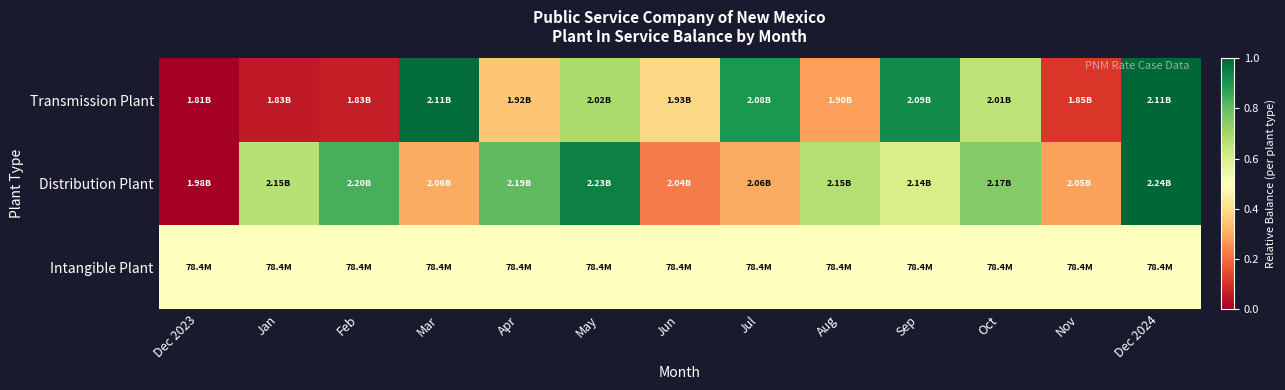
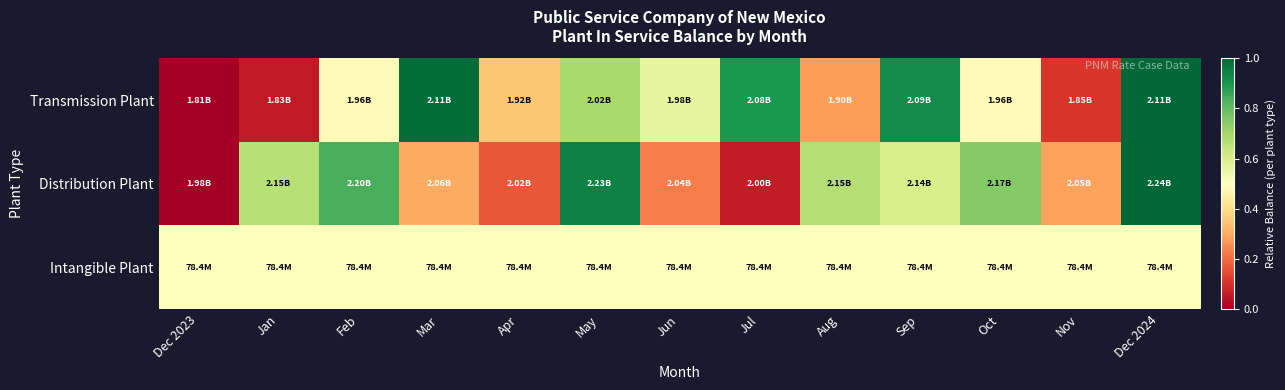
  {
    "Transmission Plant": {
      "Dec 2023": "1.81B",
      "Jan": "1.83B",
-     "Feb": "1.83B",
+     "Feb": "1.96B",
      "Mar": "2.11B",
      "Apr": "1.92B",
      "May": "2.02B",
-     "Jun": "1.93B",
+     "Jun": "1.98B",
      "Jul": "2.08B",
      "Aug": "1.90B",
      "Sep": "2.09B",
-     "Oct": "2.01B",
+     "Oct": "1.96B",
      "Nov": "1.85B"
    },
    "Distribution Plant": {
      "Dec 2023": "1.98B",
      "Jan": "2.15B",
      "Feb": "2.20B",
      "Mar": "2.06B",
-     "Apr": "2.19B",
+     "Apr": "2.02B",
      "May": "2.23B",
      "Jun": "2.04B",
-     "Jul": "2.06B",
+     "Jul": "2.00B",
      "Aug": "2.15B",
      "Sep": "2.14B",
      "Oct": "2.17B",
      "Nov": "2.05B",
      "Dec 2024": "2.24B"
    },
    "Intangible Plant": {
      "Dec 2023": "78.4M",
      "Jan": "78.4M",
      "Feb": "78.4M",
      "Mar": "78.4M",
      "Apr": "78.4M",
      "May": "78.4M",
      "Jun": "78.4M",
      "Jul": "78.4M",
      "Aug": "78.4M",
      "Sep": "78.4M",
      "Oct": "78.4M",
      "Nov": "78.4M",
      "Dec 2024": "78.4M"
    }
  }
